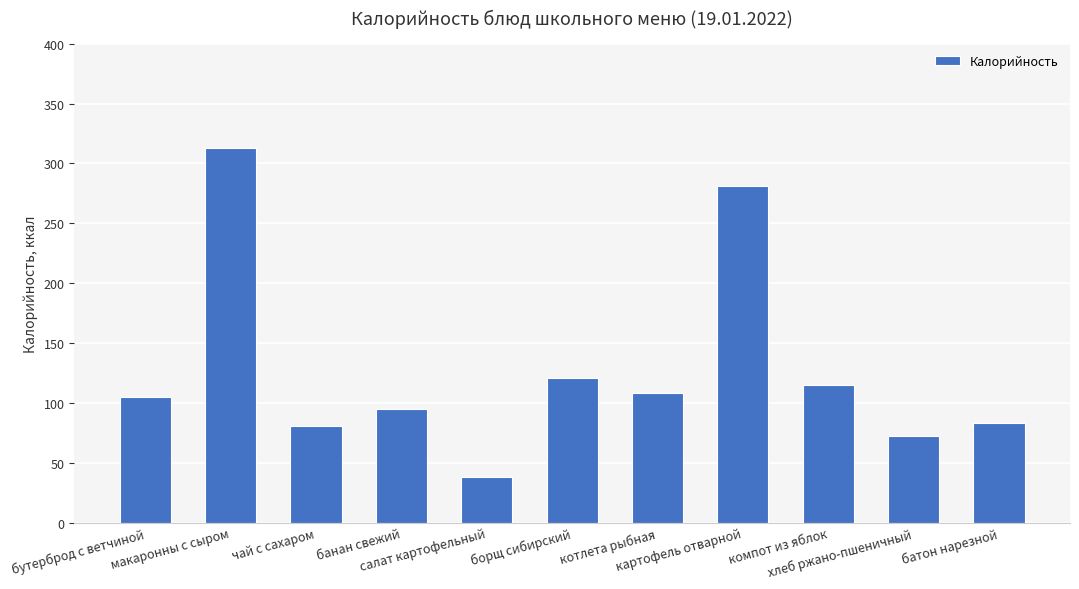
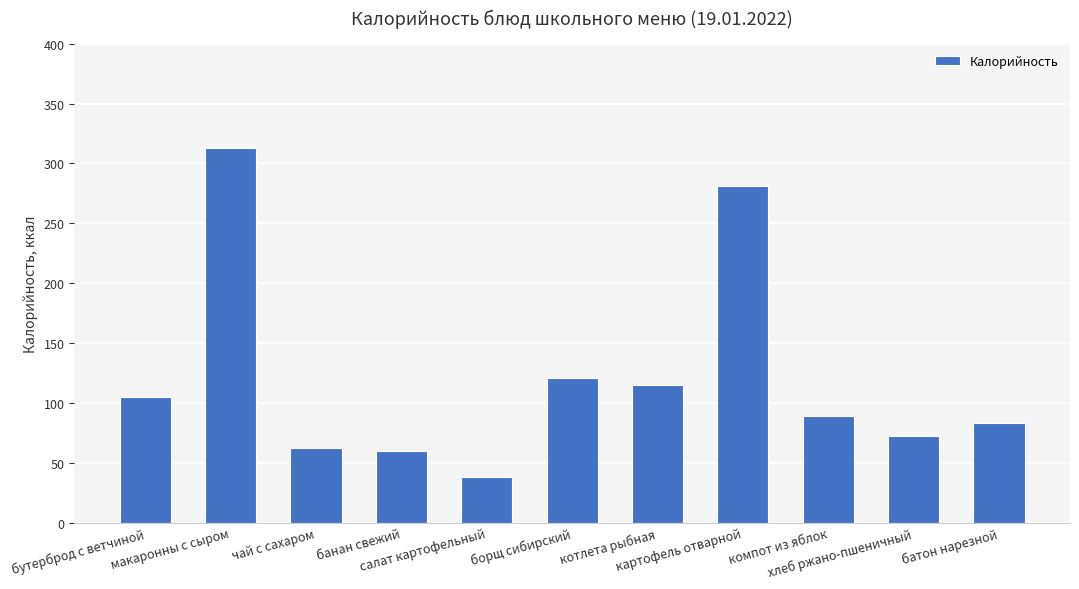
  {
    "бутерброд с ветчиной": 105,
    "макаронны с сыром": 313,
-   "чай с сахаром": 81,
-   "банан свежий": 95,
+   "чай с сахаром": 62,
+   "банан свежий": 60,
    "салат картофельный": 38,
    "борщ сибирский": 121,
-   "котлета рыбная": 108,
+   "котлета рыбная": 115,
    "картофель отварной": 281,
-   "компот из яблок": 115,
+   "компот из яблок": 89,
    "хлеб ржано-пшеничный": 72,
    "батон нарезной": 83
  }
